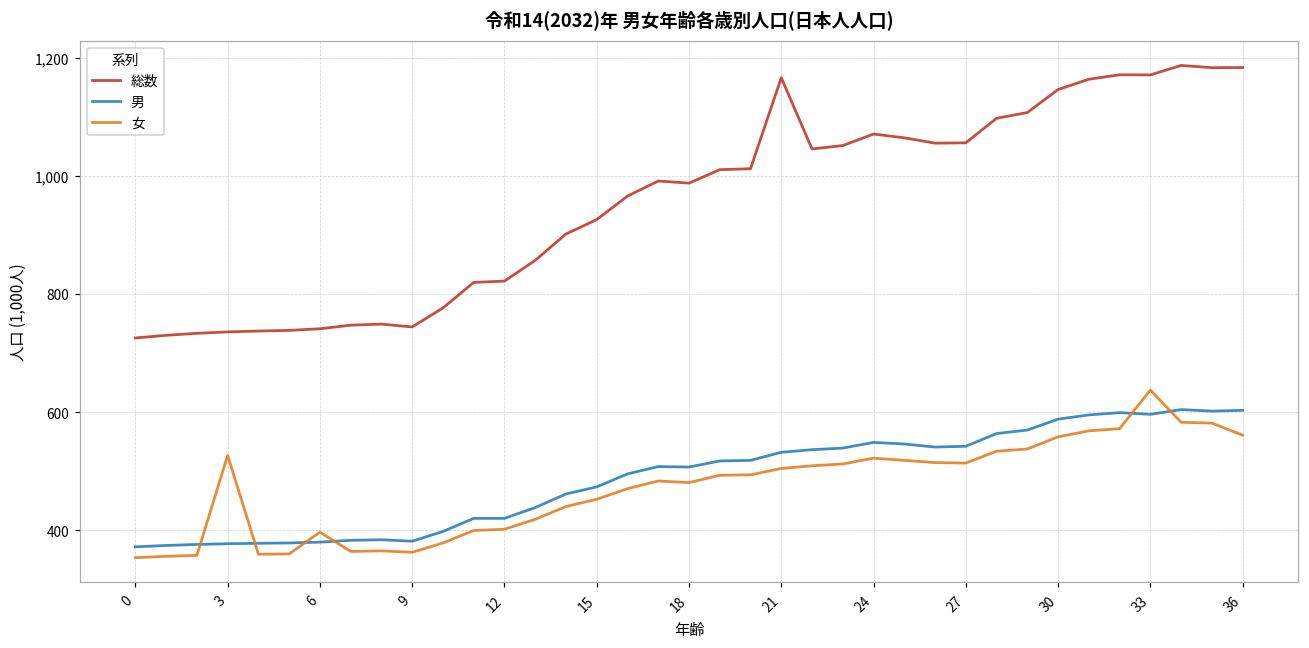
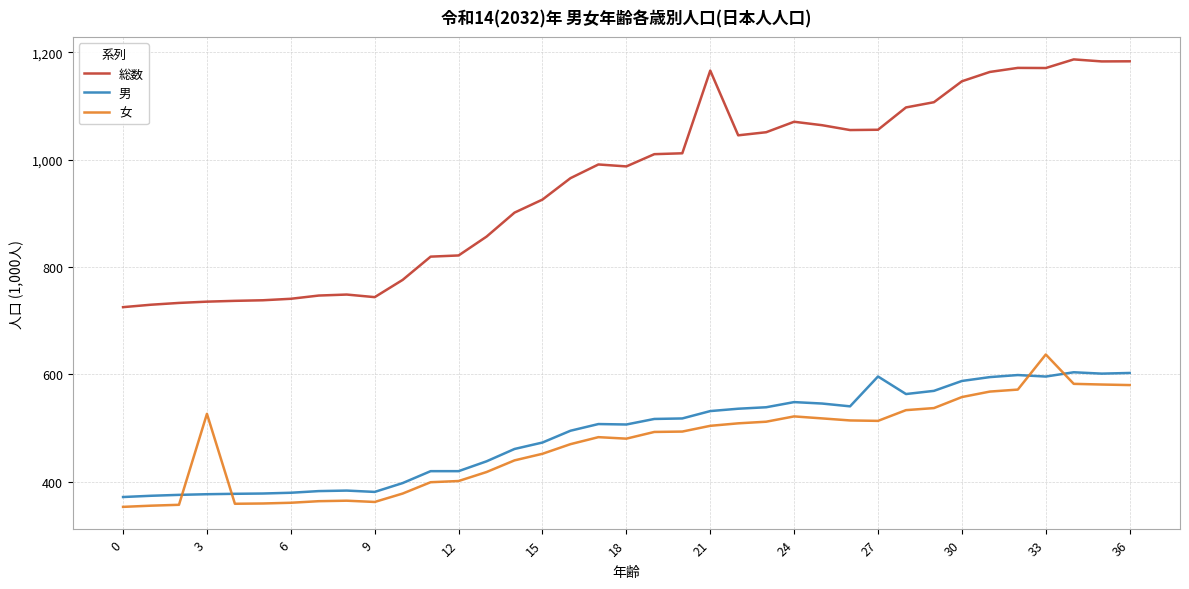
  {
    "総数": {
      "0": "730",
      "3": "740",
      "6": "740",
      "9": "740",
      "12": "820",
      "15": "930",
      "18": "990",
      "21": "1,170",
      "24": "1,070",
      "27": "1,060",
      "30": "1,150",
      "33": "1,170",
      "36": "1,180"
    },
    "男": {
      "0": "370",
      "3": "380",
      "6": "380",
      "9": "380",
      "12": "420",
      "15": "470",
      "18": "510",
      "21": "530",
      "24": "550",
-     "27": "540",
+     "27": "600",
      "30": "590",
      "33": "600",
      "36": "600"
    },
    "女": {
      "0": "350",
      "3": "530",
-     "6": "400",
+     "6": "360",
      "9": "360",
      "12": "400",
      "15": "450",
      "18": "480",
      "21": "500",
      "24": "520",
      "27": "510",
      "30": "560",
      "33": "640",
-     "36": "560"
+     "36": "580"
    }
  }
